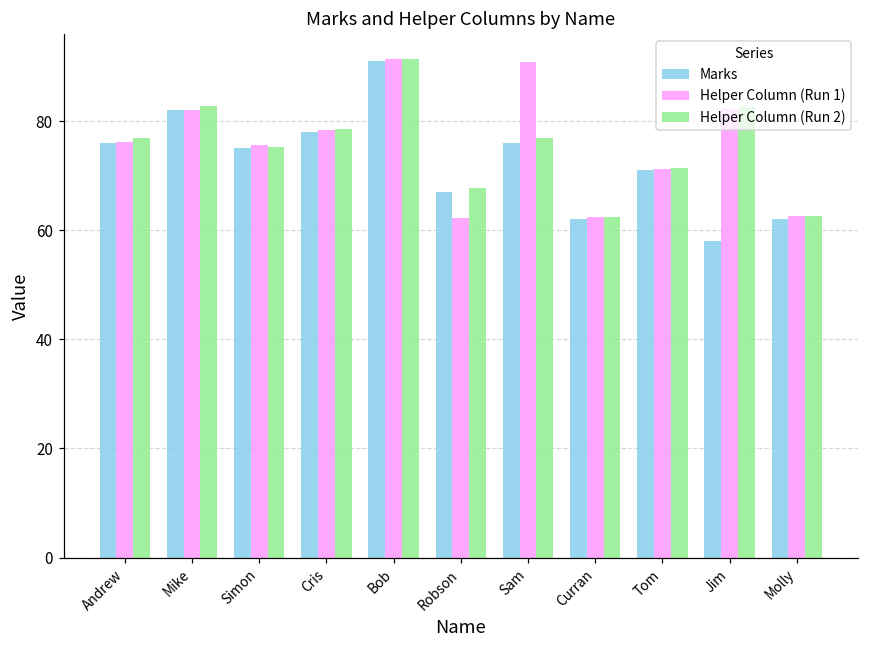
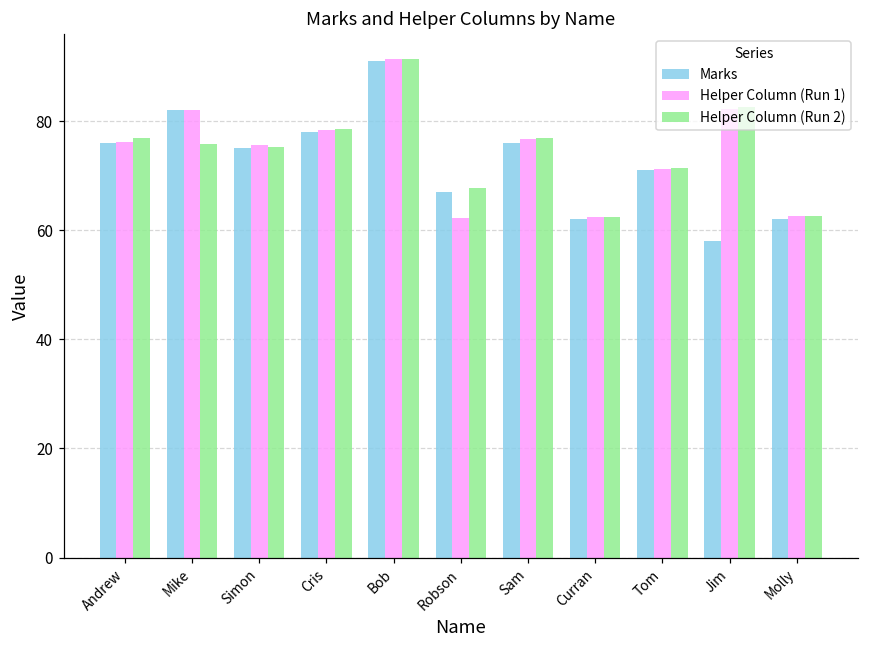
  {
    "Marks": {
      "Andrew": 76,
      "Mike": 82,
      "Simon": 75,
      "Cris": 78,
      "Bob": 91,
      "Robson": 67,
      "Sam": 76,
      "Curran": 62,
      "Tom": 71,
      "Jim": 58,
      "Molly": 62
    },
    "Helper Column (Run 1)": {
      "Andrew": 76,
      "Mike": 82,
      "Simon": 76,
      "Cris": 78,
      "Bob": 91,
      "Robson": 62,
-     "Sam": 91,
+     "Sam": 77,
      "Curran": 62,
      "Tom": 71,
      "Molly": 63
    },
    "Helper Column (Run 2)": {
      "Andrew": 77,
-     "Mike": 83,
+     "Mike": 76,
      "Simon": 75,
      "Cris": 79,
      "Bob": 91,
      "Robson": 68,
      "Sam": 77,
      "Curran": 62,
      "Tom": 71,
      "Molly": 63
    }
  }
